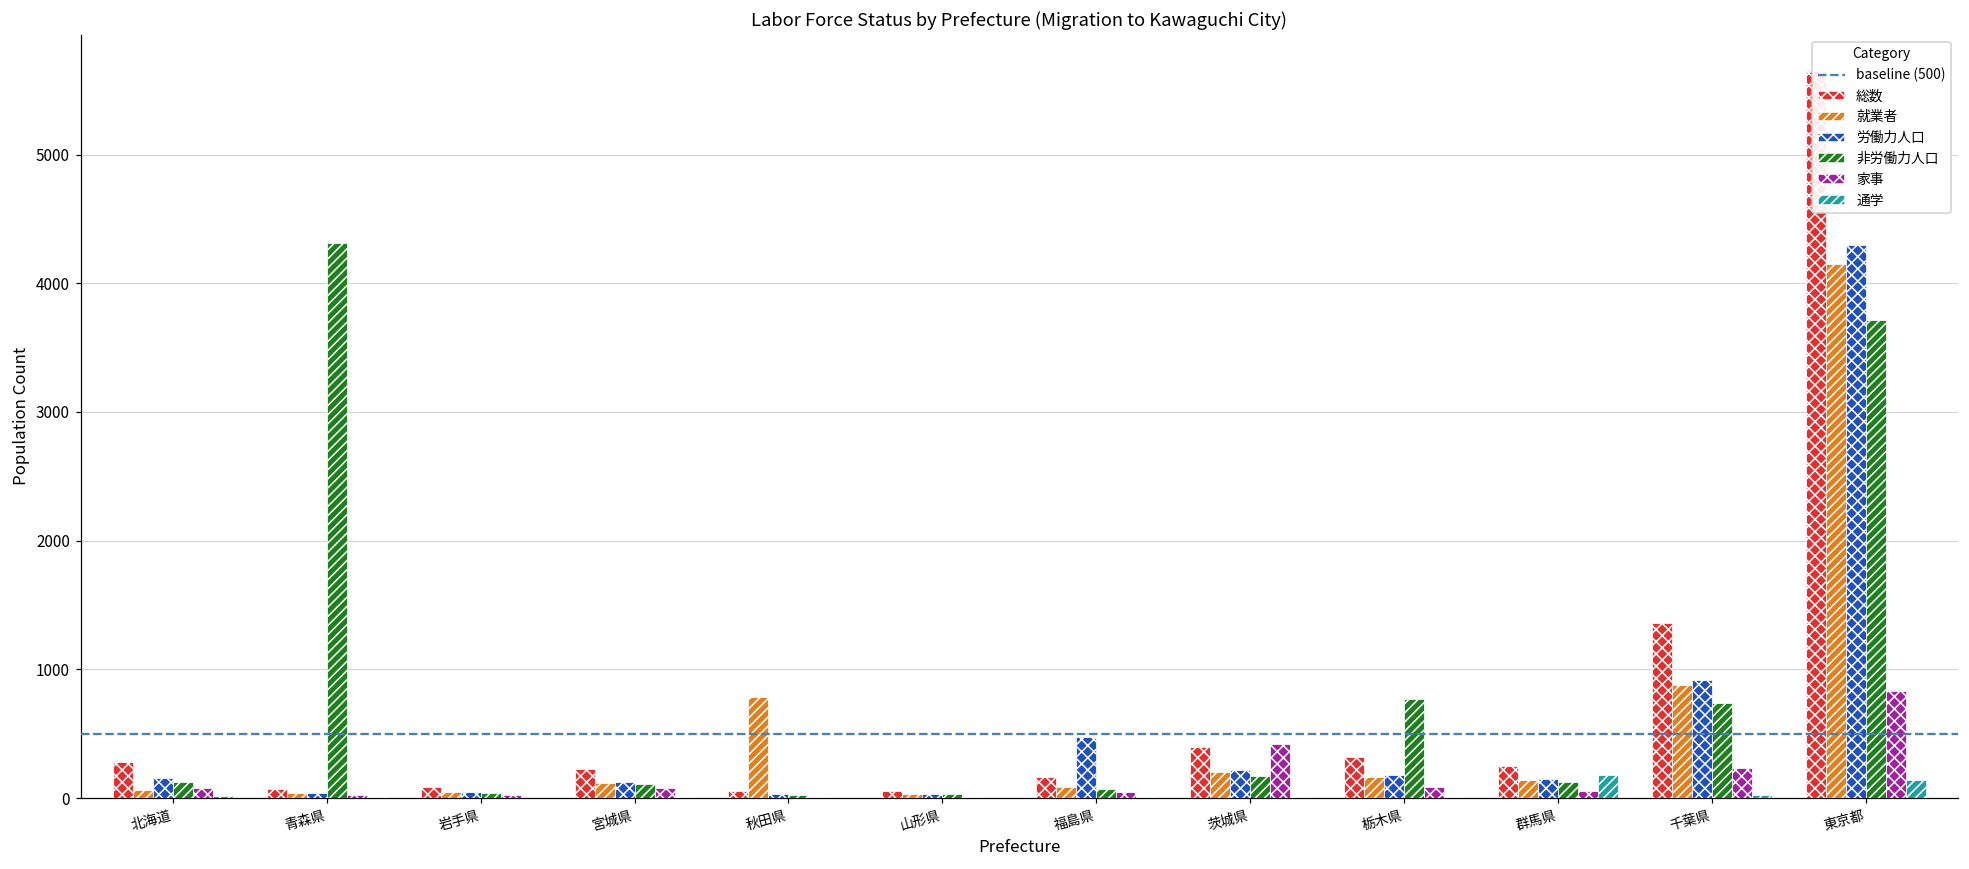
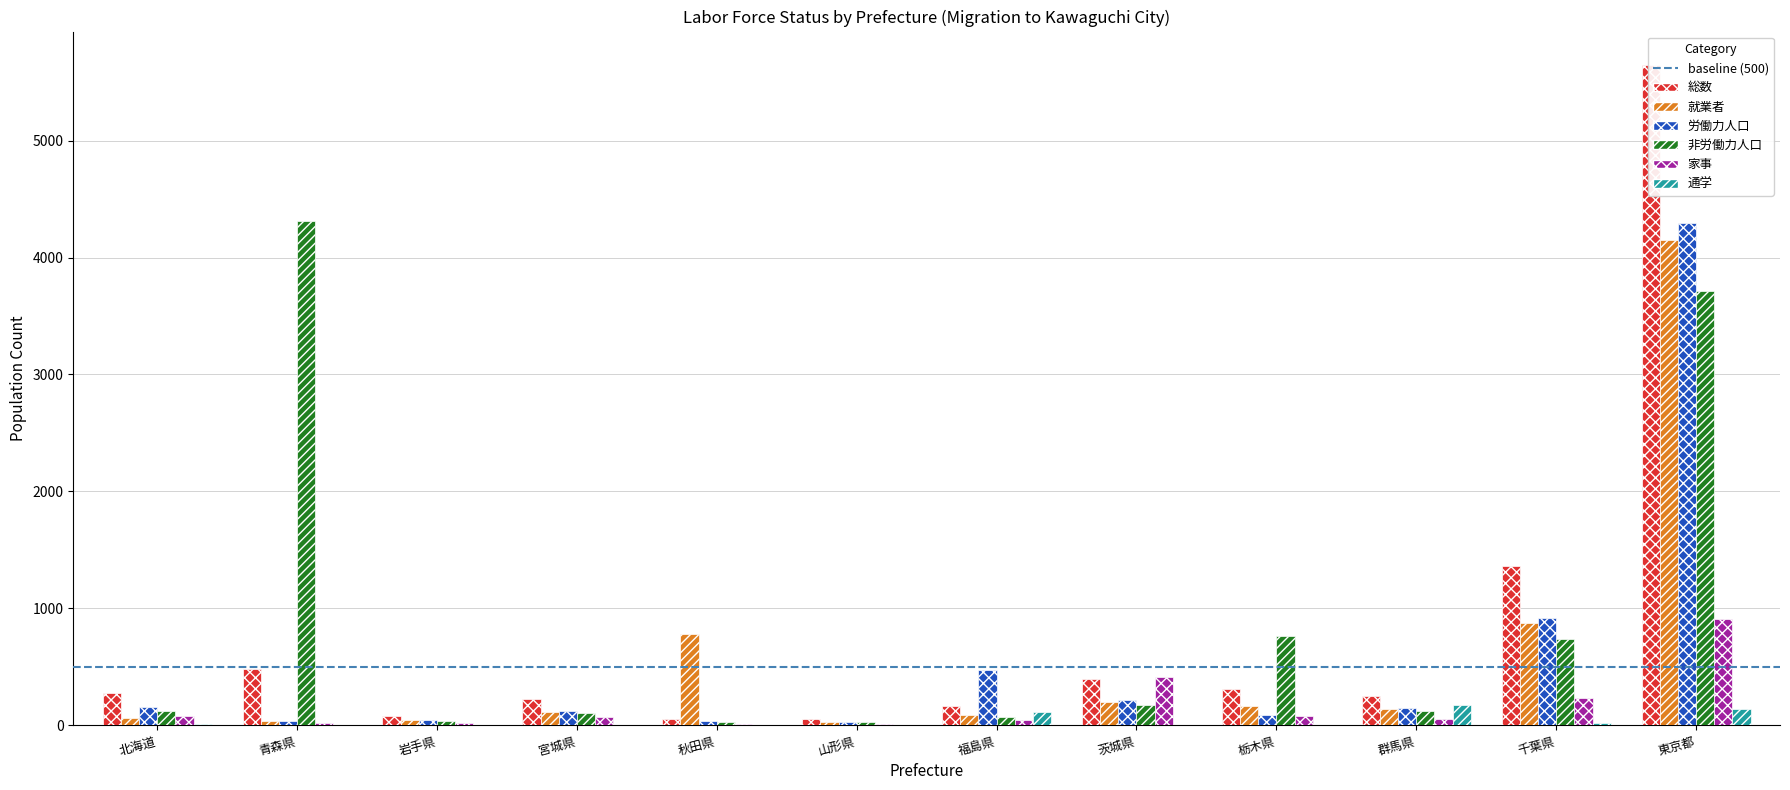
  {
    "総数": {
      "北海道": 280,
-     "青森県": 70,
+     "青森県": 490,
      "岩手県": 90,
      "宮城県": 220,
      "秋田県": 60,
      "山形県": 50,
      "福島県": 160,
      "茨城県": 400,
      "栃木県": 320,
      "群馬県": 250,
      "千葉県": 1360
    },
    "就業者": {
      "北海道": 60,
      "青森県": 40,
      "岩手県": 50,
      "宮城県": 120,
      "秋田県": 790,
      "山形県": 30,
      "福島県": 90,
      "茨城県": 200,
      "栃木県": 170,
      "群馬県": 140,
      "千葉県": 880,
      "東京都": 4150
    },
    "労働力人口": {
      "北海道": 160,
      "青森県": 40,
      "岩手県": 50,
      "宮城県": 130,
      "秋田県": 40,
      "山形県": 30,
      "福島県": 470,
      "茨城県": 210,
-     "栃木県": 180,
+     "栃木県": 90,
      "群馬県": 150,
      "千葉県": 920,
      "東京都": 4300
    },
    "非労働力人口": {
      "北海道": 120,
      "青森県": 4310,
      "岩手県": 40,
      "宮城県": 110,
      "秋田県": 30,
      "山形県": 30,
      "福島県": 70,
      "茨城県": 170,
      "栃木県": 770,
      "群馬県": 120,
      "千葉県": 740,
      "東京都": 3710
    },
    "家事": {
      "北海道": 80,
      "青森県": 20,
      "岩手県": 20,
      "宮城県": 80,
      "福島県": 50,
      "茨城県": 420,
      "栃木県": 80,
      "群馬県": 60,
      "千葉県": 230,
-     "東京都": 830
+     "東京都": 910
    },
    "通学": {
-     "福島県": 0,
+     "福島県": 120,
      "群馬県": 180,
      "東京都": 140
    }
  }
